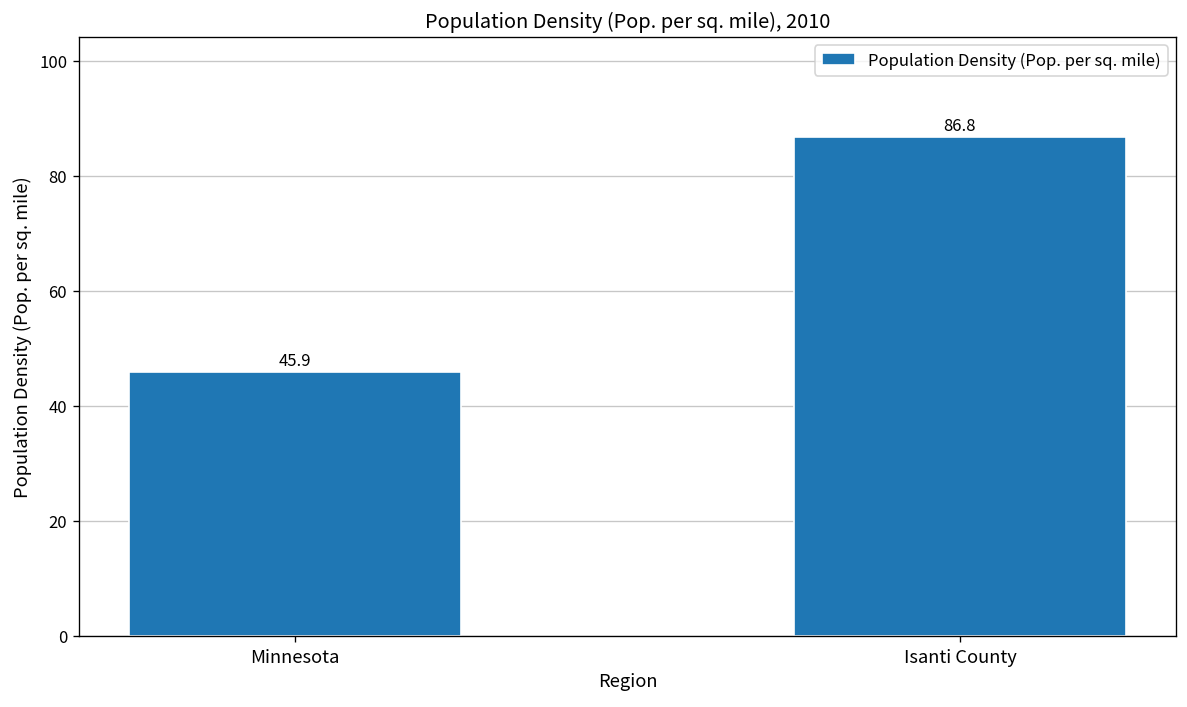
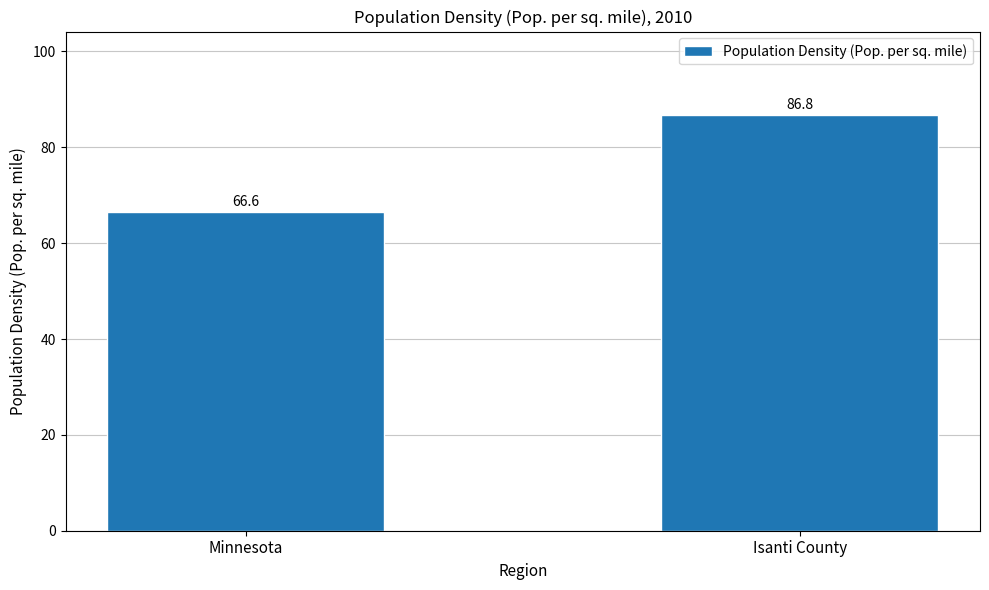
  {
-   "Minnesota": 45.9,
+   "Minnesota": 66.6,
    "Isanti County": 86.8
  }
